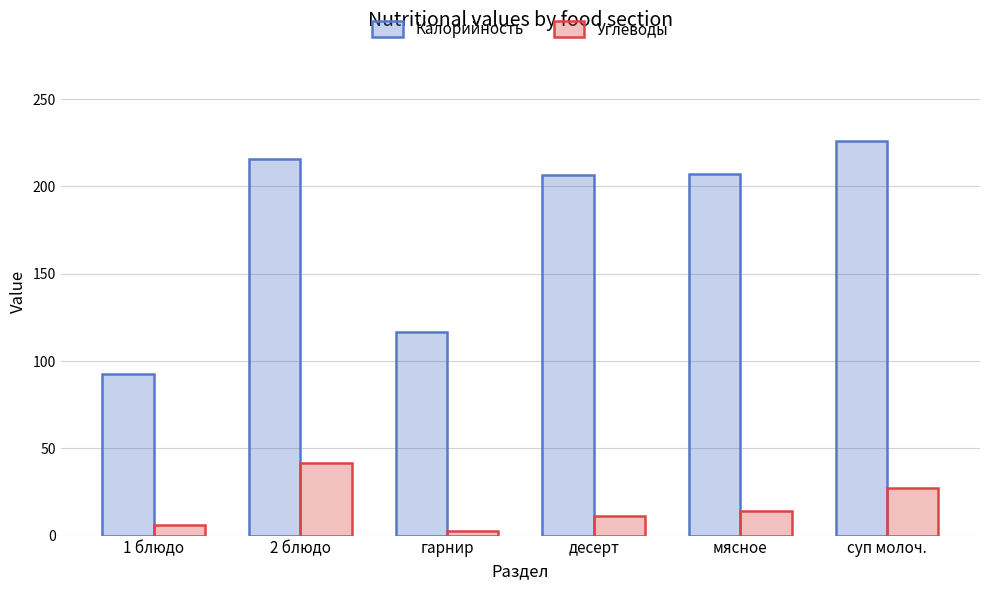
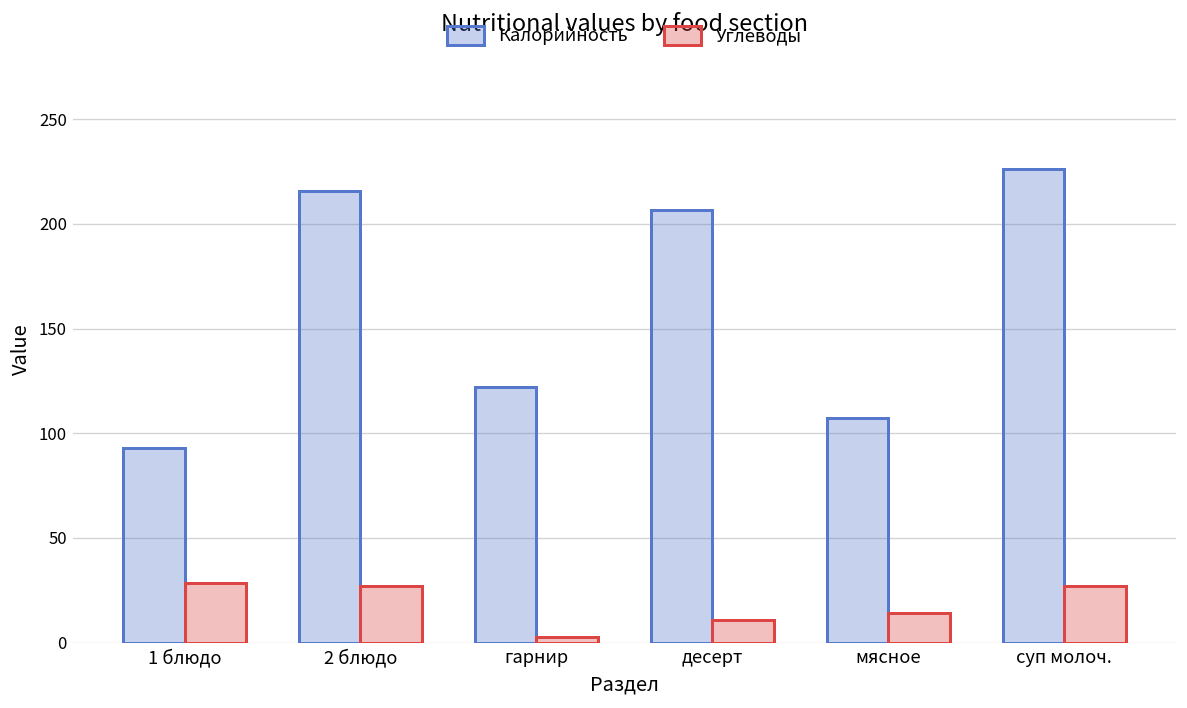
  {
    "Калорийность": {
      "1 блюдо": 93,
      "2 блюдо": 216,
-     "гарнир": 116,
+     "гарнир": 122,
      "десерт": 207,
-     "мясное": 207,
+     "мясное": 107,
      "суп молоч.": 226
    },
    "Углеводы": {
-     "1 блюдо": 6,
-     "2 блюдо": 42,
+     "1 блюдо": 28,
+     "2 блюдо": 27,
      "гарнир": 3,
      "десерт": 11,
      "мясное": 14,
      "суп молоч.": 27
    }
  }
